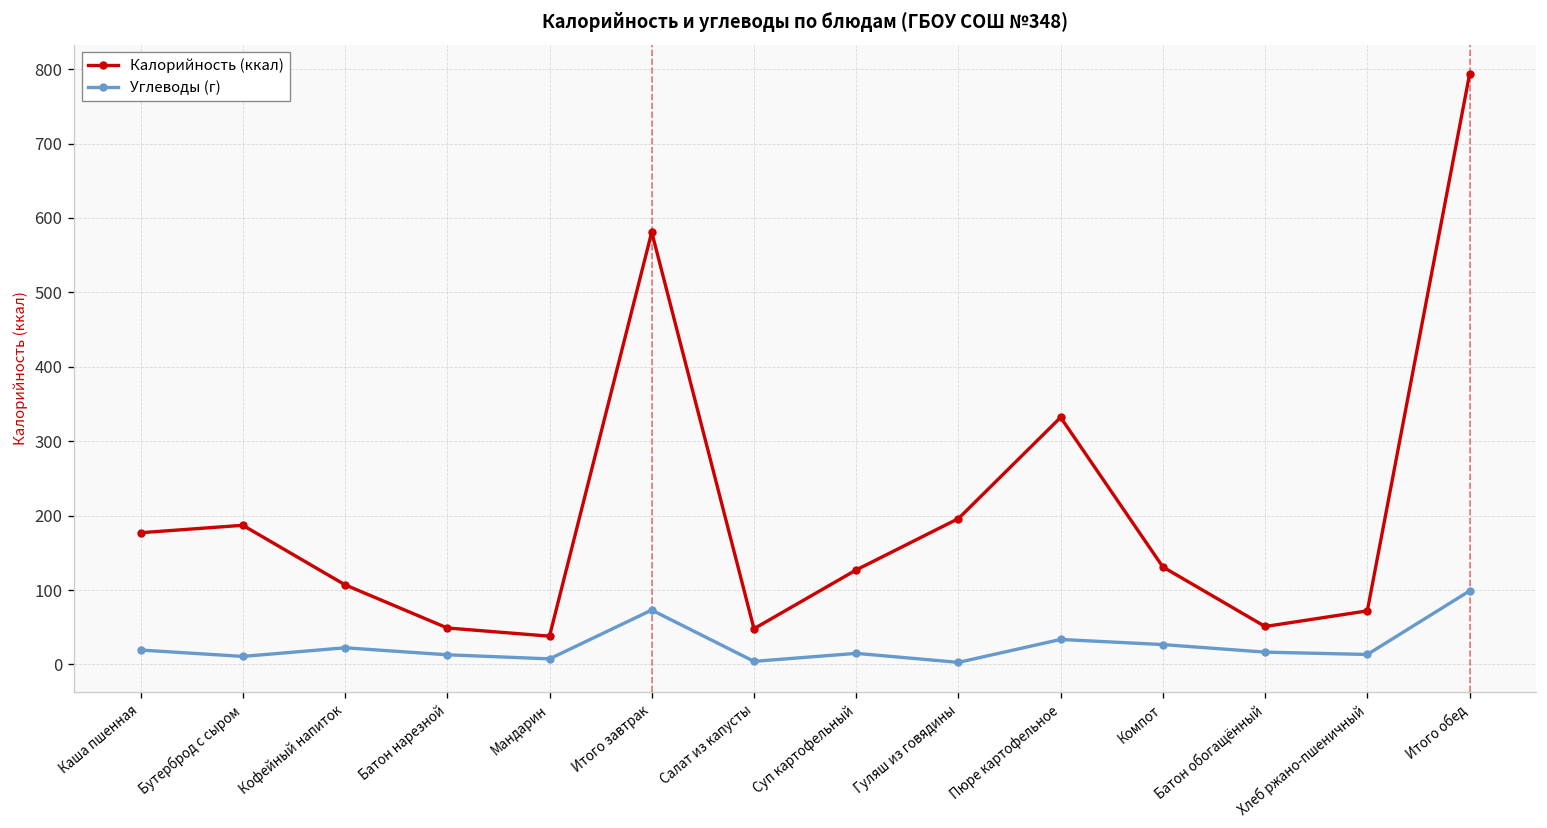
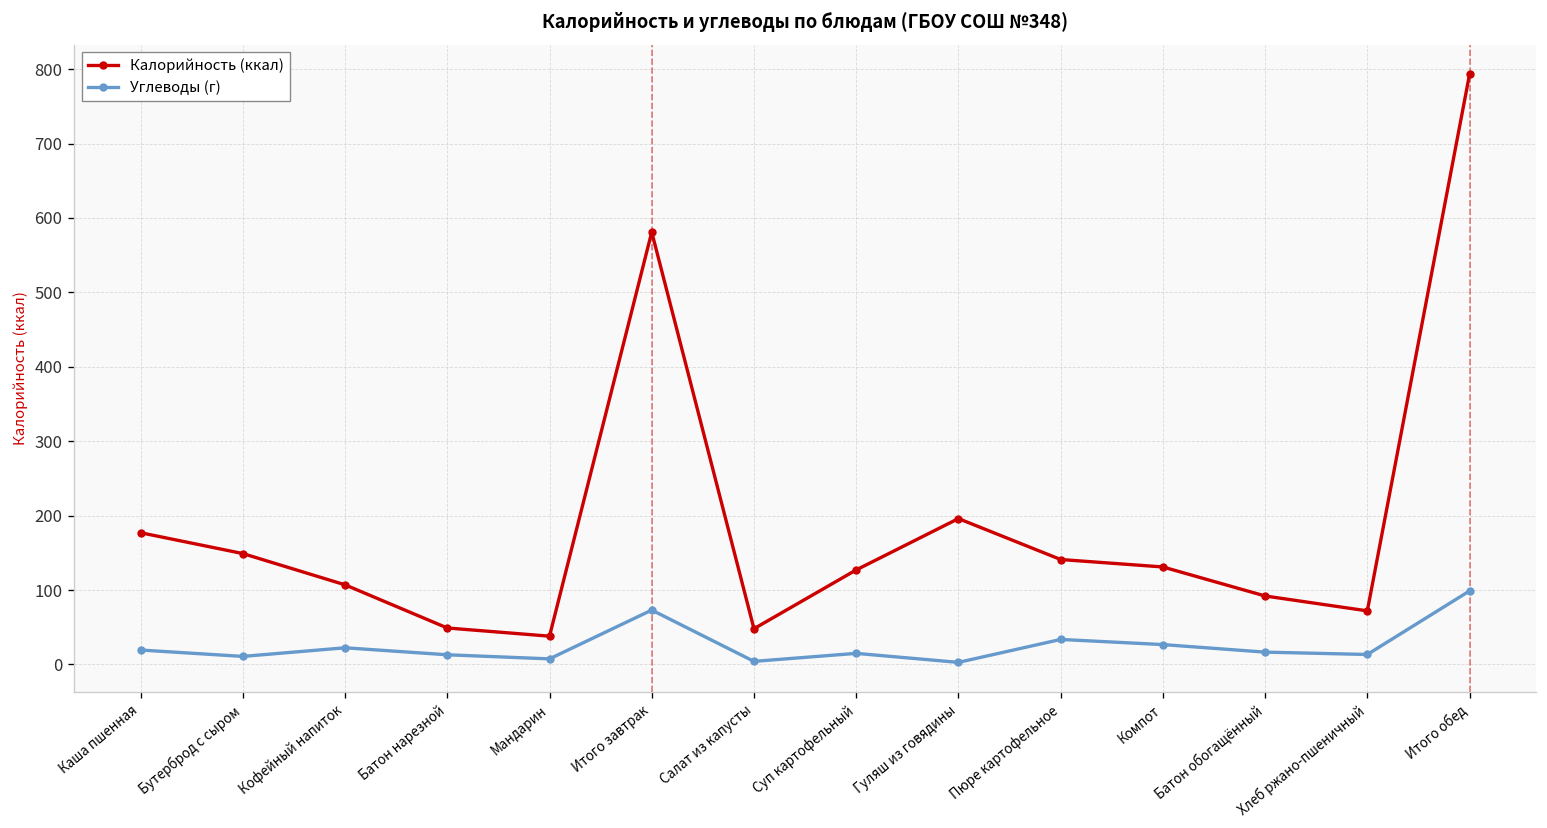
  {
    "Калорийность (ккал)": {
      "Каша пшенная": 180,
-     "Бутерброд с сыром": 190,
+     "Бутерброд с сыром": 150,
      "Кофейный напиток": 110,
      "Батон нарезной": 50,
      "Мандарин": 40,
      "Итого завтрак": 580,
      "Салат из капусты": 50,
      "Суп картофельный": 130,
      "Гуляш из говядины": 200,
-     "Пюре картофельное": 330,
+     "Пюре картофельное": 140,
      "Компот": 130,
-     "Батон обогащённый": 50,
+     "Батон обогащённый": 90,
      "Хлеб ржано-пшеничный": 70,
      "Итого обед": 790
    },
    "Углеводы (г)": {
      "Каша пшенная": 20,
      "Бутерброд с сыром": 10,
      "Кофейный напиток": 20,
      "Батон нарезной": 10,
      "Мандарин": 10,
      "Итого завтрак": 70,
      "Салат из капусты": 0,
      "Суп картофельный": 10,
      "Гуляш из говядины": 0,
      "Пюре картофельное": 30,
      "Компот": 30,
      "Батон обогащённый": 20,
      "Хлеб ржано-пшеничный": 10,
      "Итого обед": 100
    }
  }
